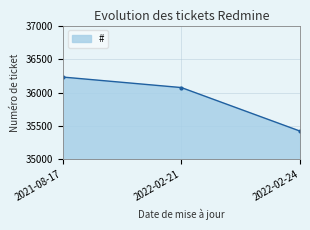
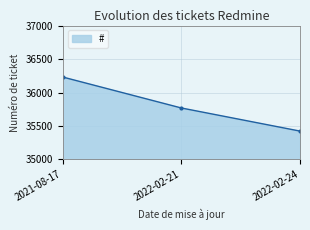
  {
    "2021-08-17": 36200,
-   "2022-02-21": 36100,
+   "2022-02-21": 35800,
    "2022-02-24": 35400
  }
